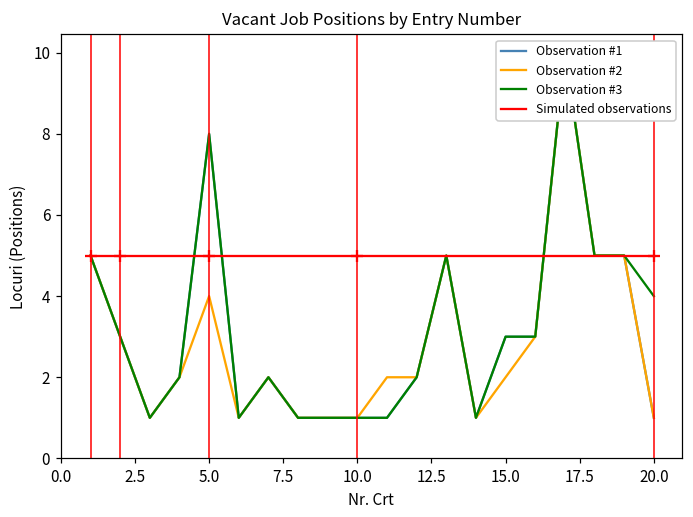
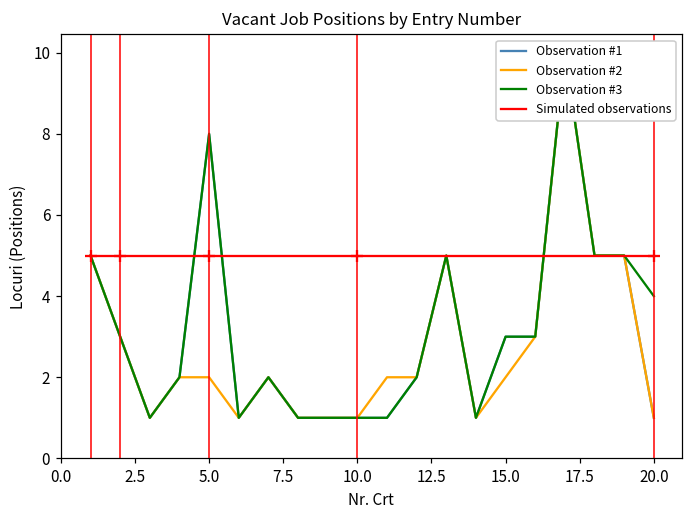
  {
    "Observation #2": {
-     "5.0": 4,
+     "5.0": 2,
      "15.0": 2
    },
    "Observation #3": {
      "20.0": 4
    }
  }
